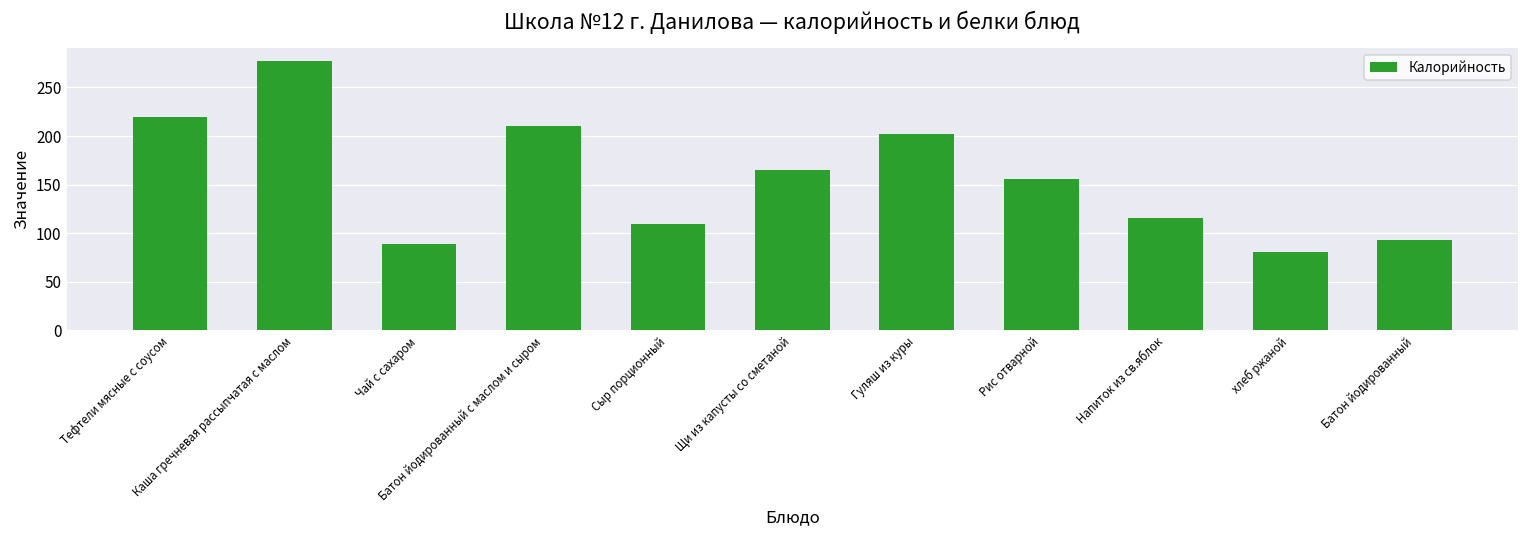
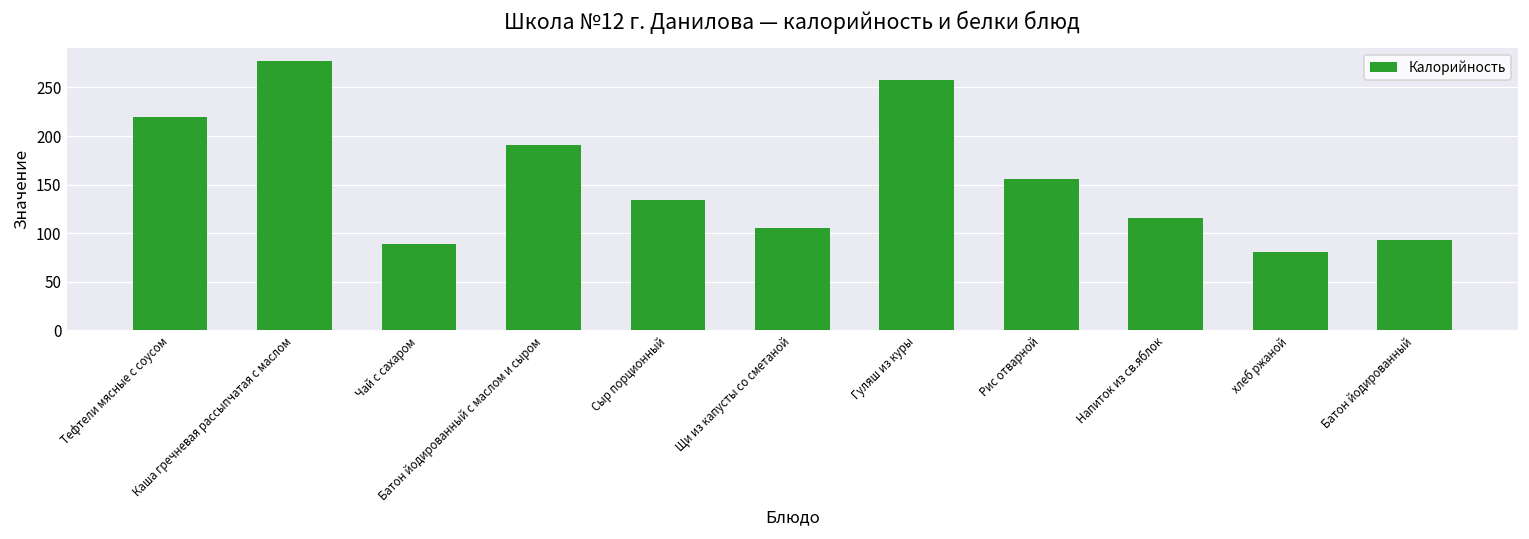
  {
    "Тефтели мясные с соусом": 220,
    "Каша гречневая рассыпчатая с маслом": 280,
    "Чай с сахаром": 90,
-   "Батон йодированный с маслом и сыром": 210,
-   "Сыр порционный": 110,
-   "Щи из капусты со сметаной": 170,
-   "Гуляш из куры": 200,
+   "Батон йодированный с маслом и сыром": 190,
+   "Сыр порционный": 130,
+   "Щи из капусты со сметаной": 110,
+   "Гуляш из куры": 260,
    "Рис отварной": 160,
    "Напиток из св.яблок": 120,
    "хлеб ржаной": 80,
    "Батон йодированный": 90
  }
